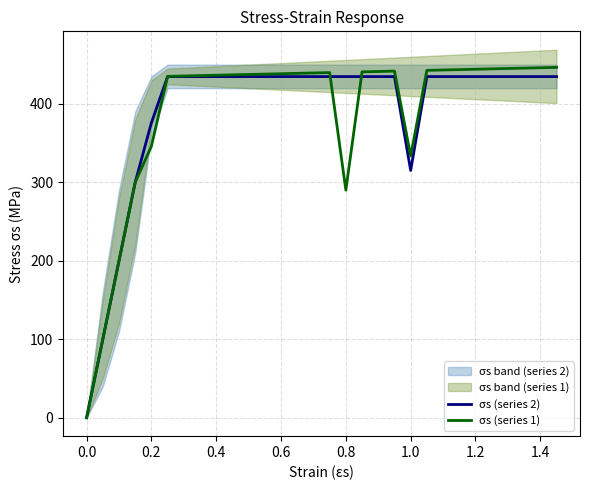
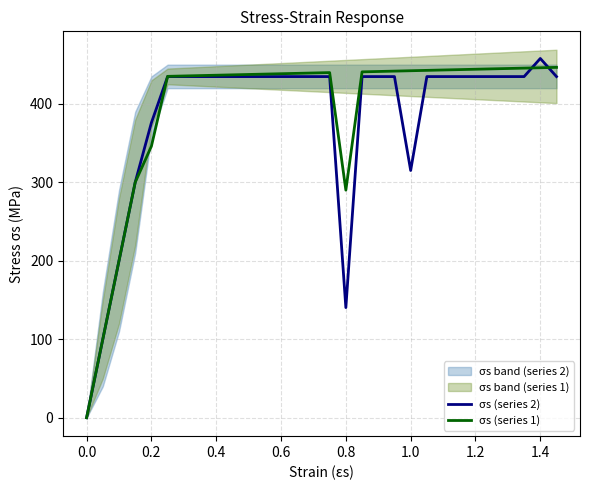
  {
    "σs (series 2)": {
      "0.2": 380,
      "0.6": 430,
-     "0.8": 430,
+     "0.8": 140,
      "1.0": 320,
      "1.2": 430,
-     "1.4": 430
+     "1.4": 460
    },
    "σs (series 1)": {
      "0.2": 350,
      "0.6": 440,
      "0.8": 290,
-     "1.0": 330,
+     "1.0": 440,
      "1.2": 440,
      "1.4": 450
    }
  }
